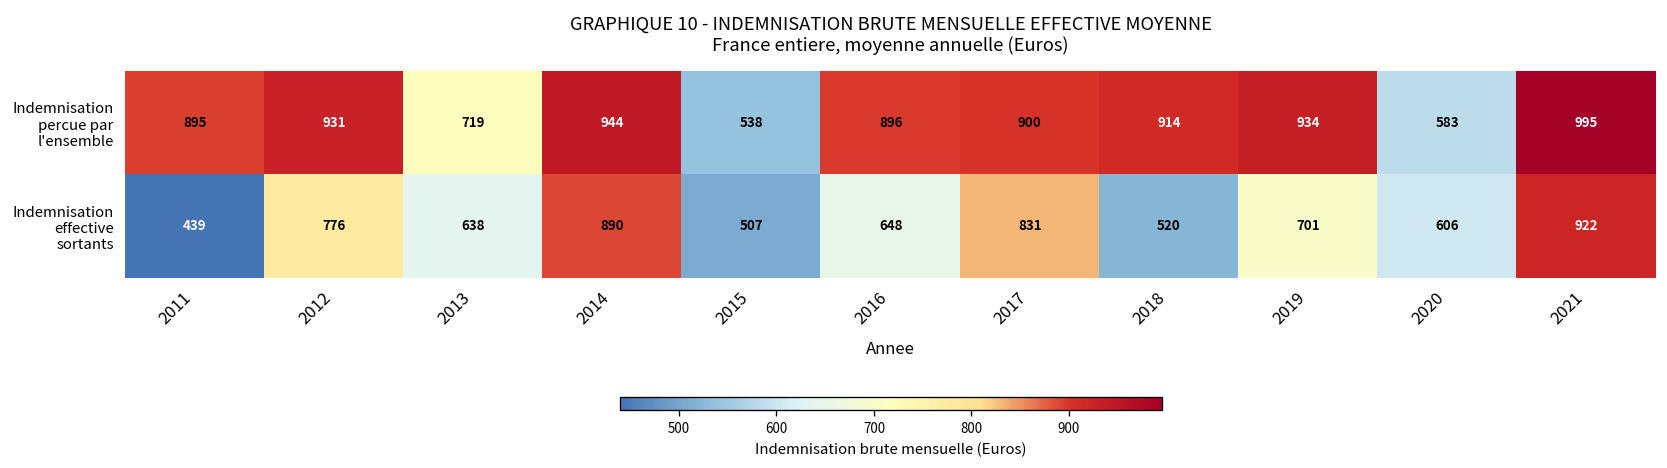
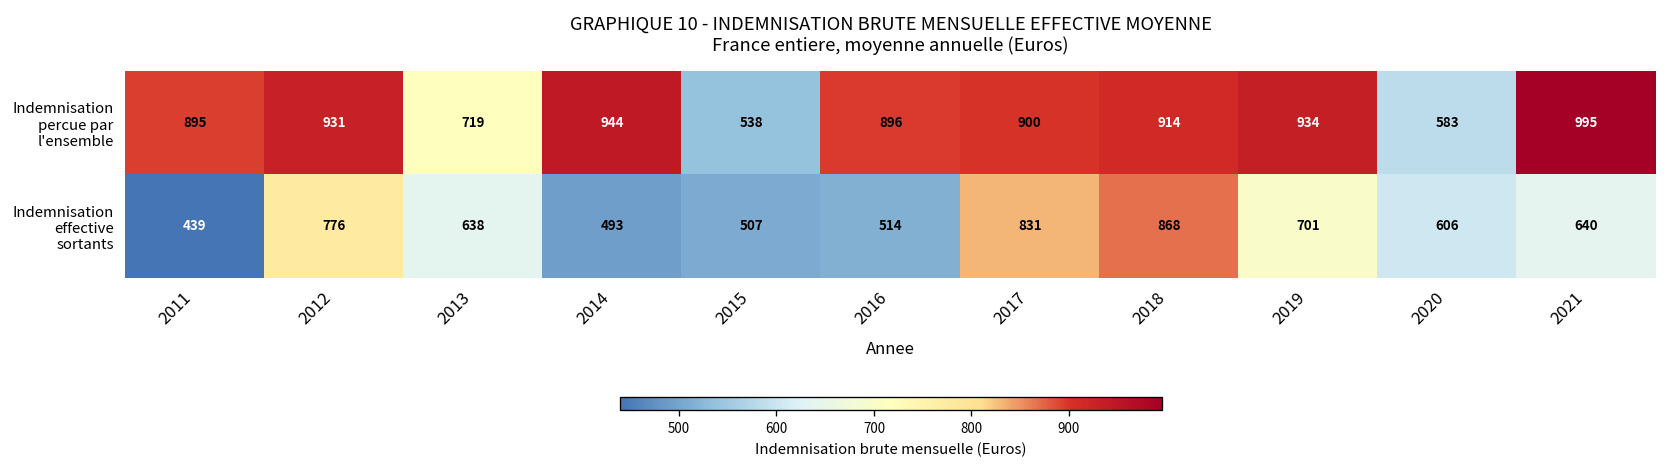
  {
    "Indemnisation percue par l'ensemble": {
      "2011": 895,
      "2012": 931,
      "2013": 719,
      "2014": 944,
      "2015": 538,
      "2016": 896,
      "2017": 900,
      "2018": 914,
      "2019": 934,
      "2020": 583,
      "2021": 995
    },
    "Indemnisation effective sortants": {
      "2011": 439,
      "2012": 776,
      "2013": 638,
-     "2014": 890,
+     "2014": 493,
      "2015": 507,
-     "2016": 648,
+     "2016": 514,
      "2017": 831,
-     "2018": 520,
+     "2018": 868,
      "2019": 701,
      "2020": 606,
-     "2021": 922
+     "2021": 640
    }
  }
